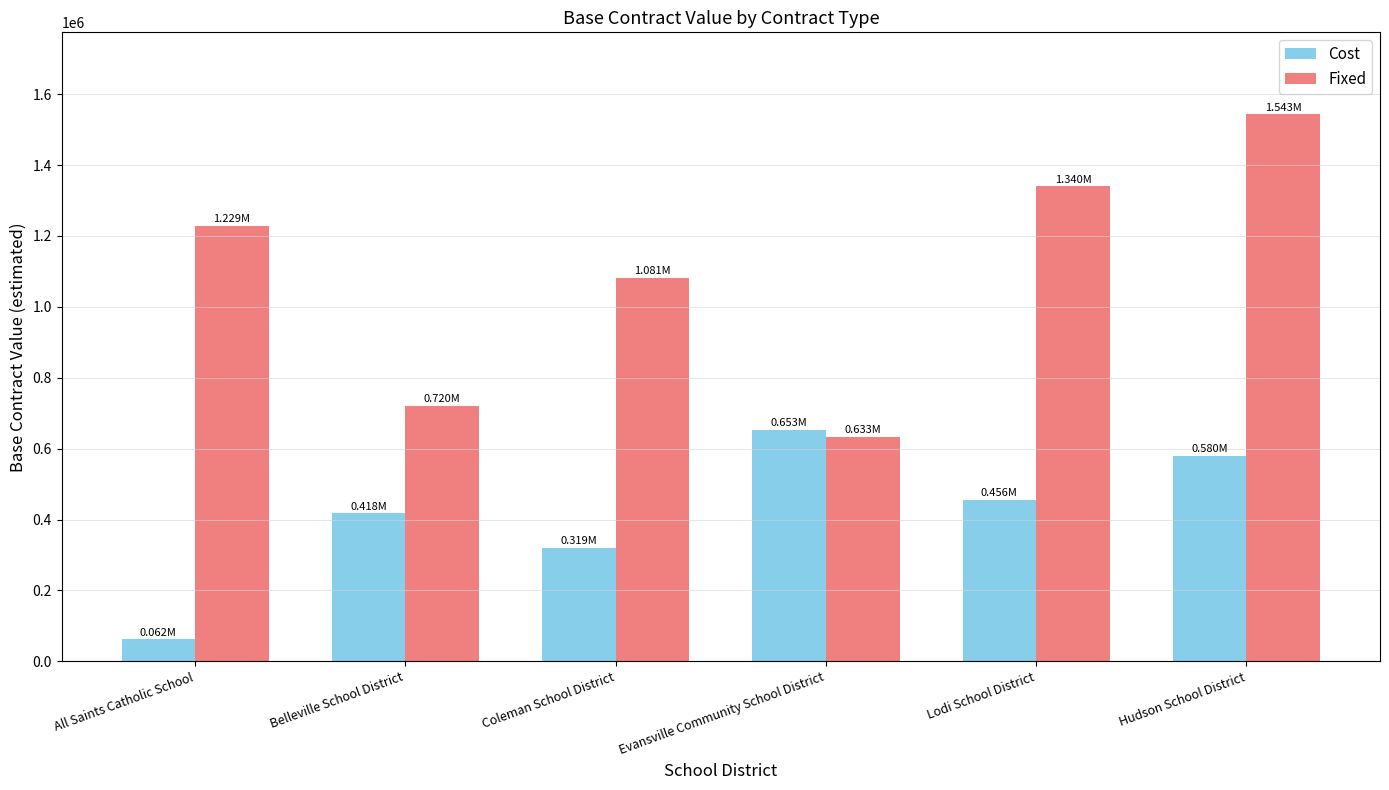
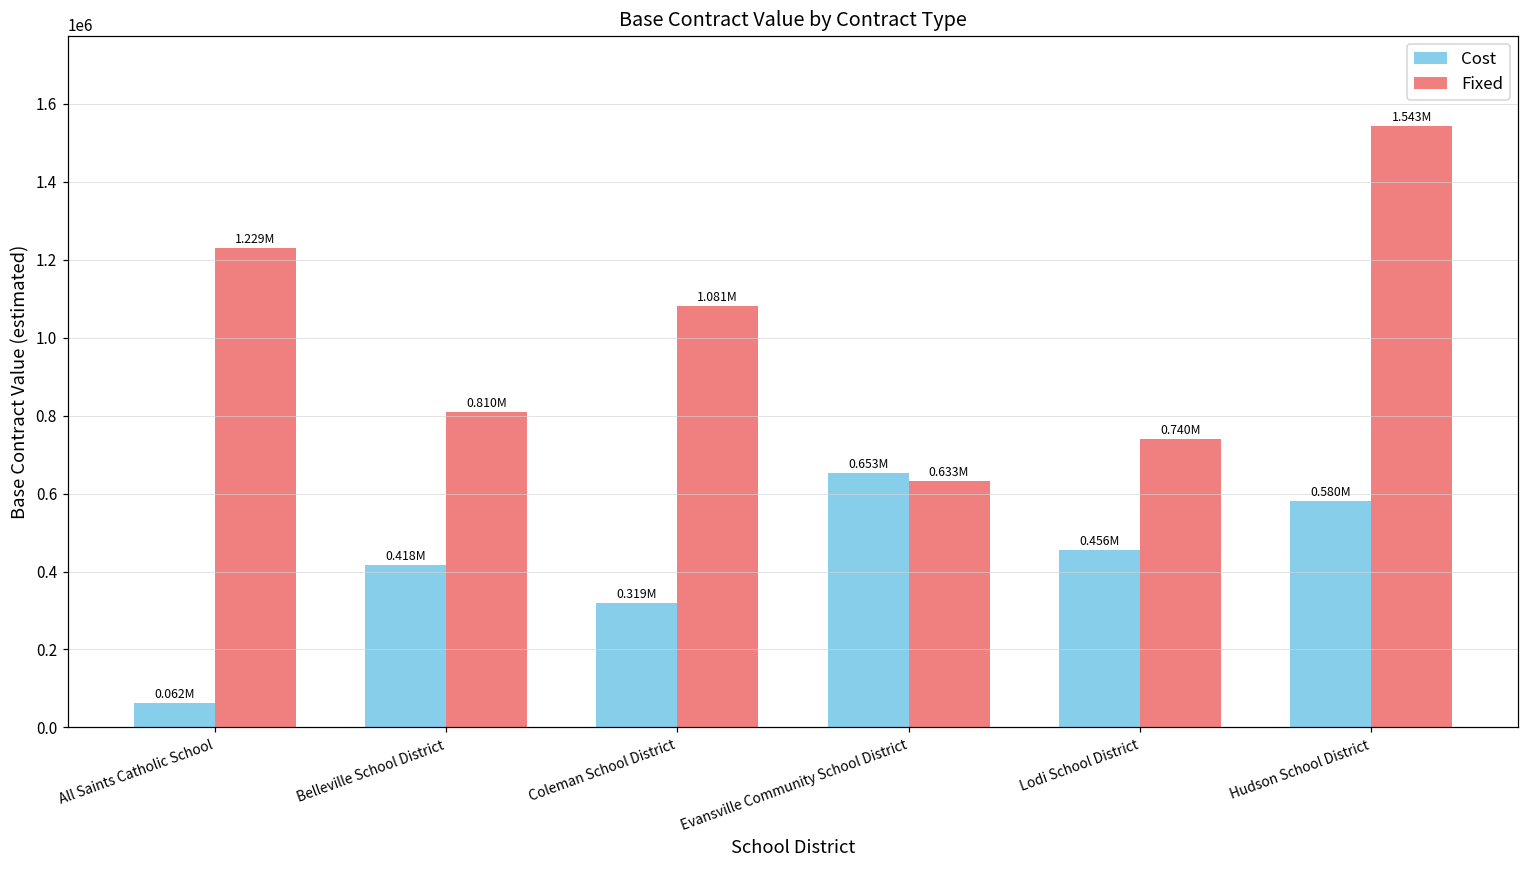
  {
    "Cost": {
      "All Saints Catholic School": "0.062M",
      "Belleville School District": "0.418M",
      "Coleman School District": "0.319M",
      "Evansville Community School District": "0.653M",
      "Lodi School District": "0.456M",
      "Hudson School District": "0.580M"
    },
    "Fixed": {
      "All Saints Catholic School": "1.229M",
-     "Belleville School District": "0.720M",
+     "Belleville School District": "0.810M",
      "Coleman School District": "1.081M",
      "Evansville Community School District": "0.633M",
-     "Lodi School District": "1.340M",
+     "Lodi School District": "0.740M",
      "Hudson School District": "1.543M"
    }
  }
